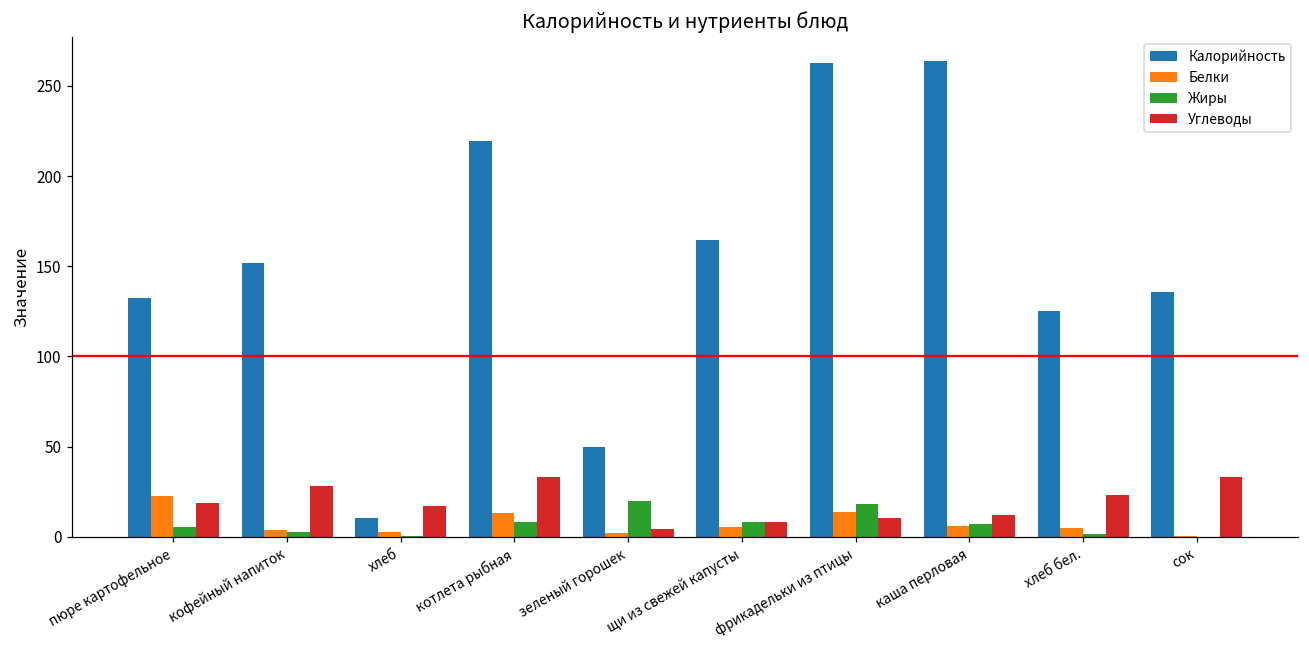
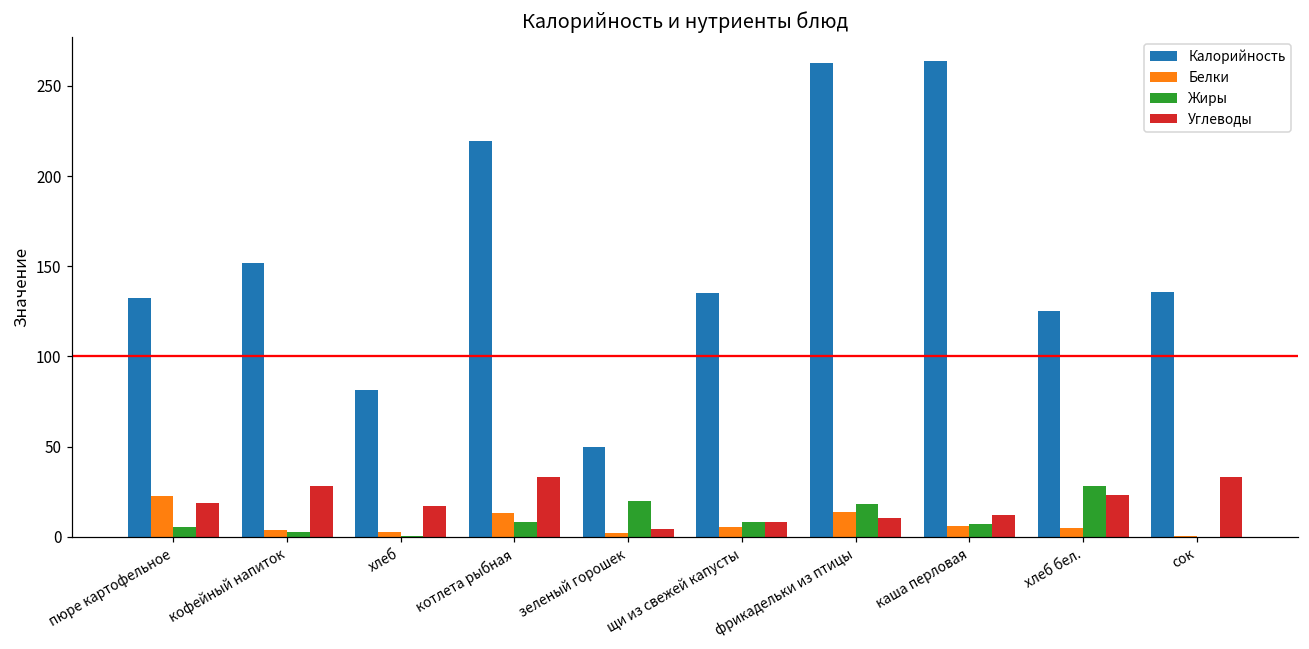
  {
    "Калорийность": {
      "пюре картофельное": 133,
      "кофейный напиток": 152,
-     "хлеб": 11,
+     "хлеб": 82,
      "котлета рыбная": 220,
      "зеленый горошек": 50,
-     "щи из свежей капусты": 165,
+     "щи из свежей капусты": 135,
      "фрикадельки из птицы": 263,
      "каша перловая": 264,
      "хлеб бел.": 125,
      "сок": 136
    },
    "Белки": {
      "пюре картофельное": 22,
      "кофейный напиток": 4,
      "хлеб": 3,
      "котлета рыбная": 13,
      "зеленый горошек": 2,
      "щи из свежей капусты": 5,
      "фрикадельки из птицы": 14,
      "каша перловая": 6,
      "хлеб бел.": 5
    },
    "Жиры": {
      "пюре картофельное": 5,
      "кофейный напиток": 3,
      "котлета рыбная": 8,
      "зеленый горошек": 20,
      "щи из свежей капусты": 8,
      "фрикадельки из птицы": 18,
      "каша перловая": 7,
-     "хлеб бел.": 1,
+     "хлеб бел.": 28,
      "сок": 0
    },
    "Углеводы": {
      "пюре картофельное": 19,
      "кофейный напиток": 28,
      "хлеб": 17,
      "котлета рыбная": 33,
      "зеленый горошек": 4,
      "щи из свежей капусты": 8,
      "фрикадельки из птицы": 10,
      "каша перловая": 12,
      "хлеб бел.": 23,
      "сок": 33
    }
  }
